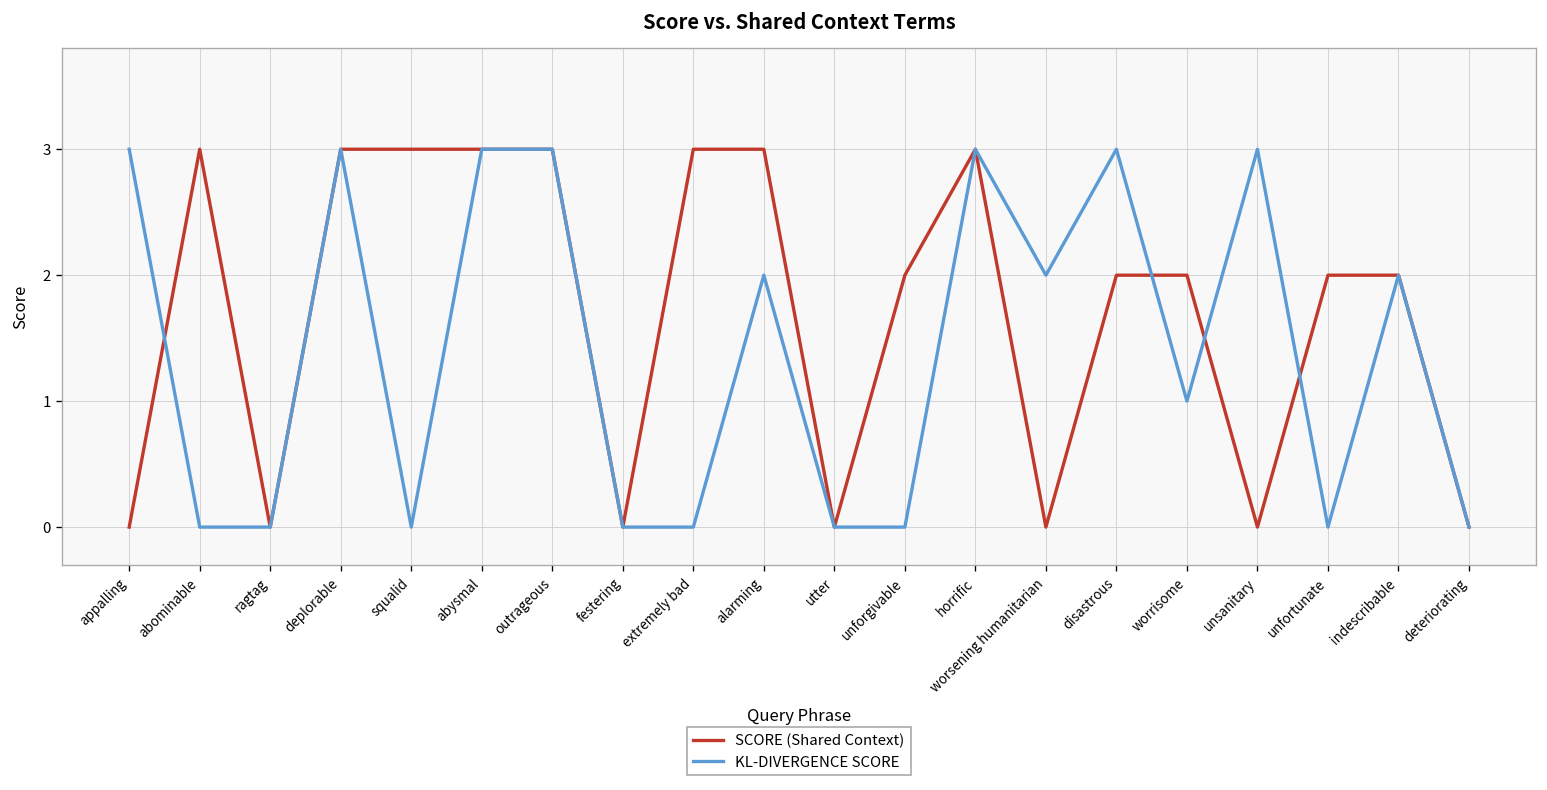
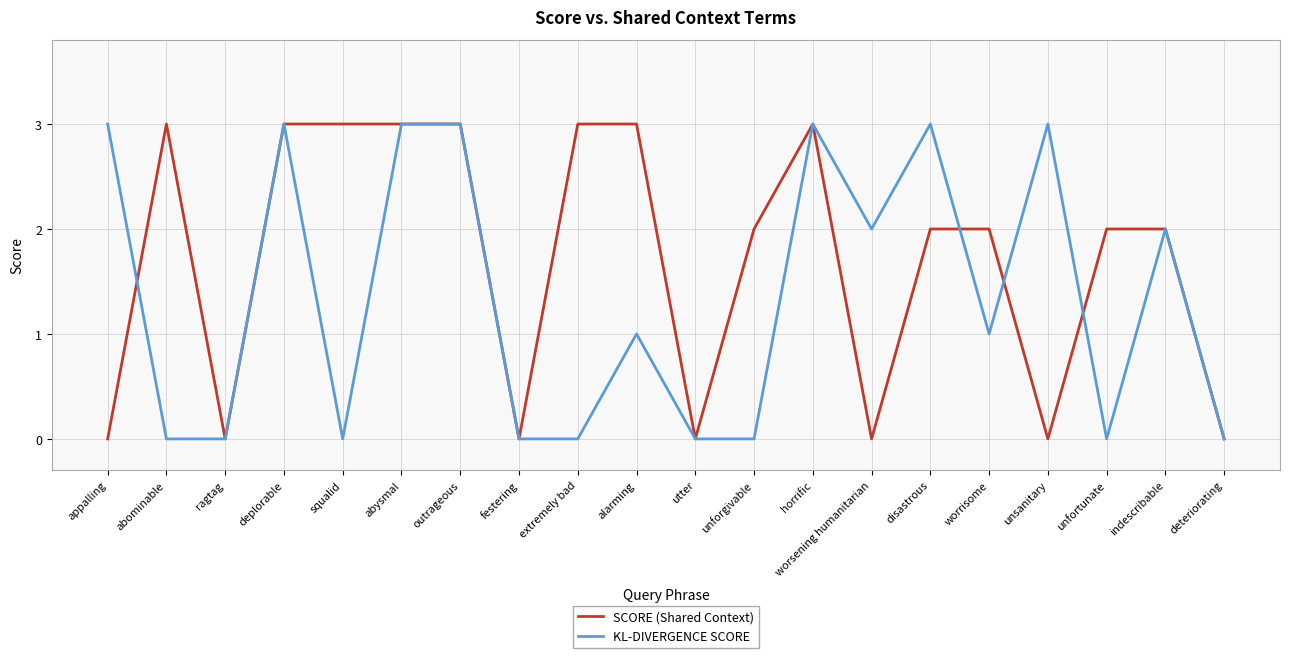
  {
    "SCORE (Shared Context)": {
      "appalling": 0,
      "abominable": 3,
      "squalid": 3,
      "extremely bad": 3,
      "alarming": 3,
      "unforgivable": 2,
      "worsening humanitarian": 0,
      "disastrous": 2,
      "worrisome": 2,
      "unsanitary": 0,
      "unfortunate": 2
    },
    "KL-DIVERGENCE SCORE": {
      "appalling": 3,
      "abominable": 0,
      "squalid": 0,
      "extremely bad": 0,
-     "alarming": 2,
+     "alarming": 1,
      "unforgivable": 0,
      "worsening humanitarian": 2,
      "disastrous": 3,
      "worrisome": 1,
      "unsanitary": 3,
      "unfortunate": 0
    }
  }
